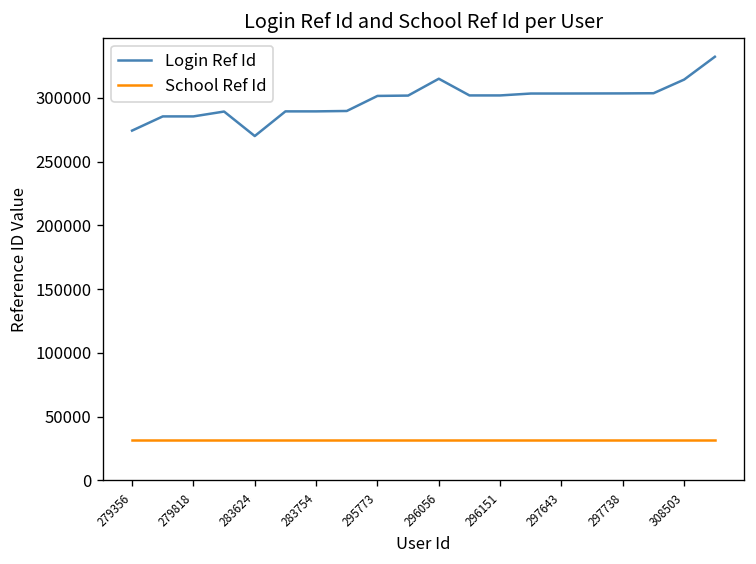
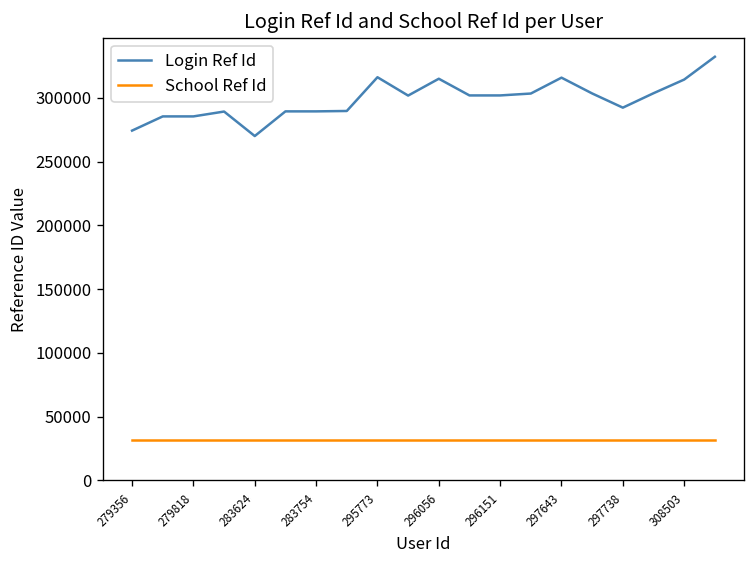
  {
    "Login Ref Id": {
      "279356": 274000,
      "279818": 285000,
      "283624": 270000,
      "283754": 289000,
-     "295773": 301000,
+     "295773": 316000,
      "296056": 315000,
      "296151": 302000,
-     "297643": 303000,
-     "297738": 303000,
+     "297643": 316000,
+     "297738": 292000,
      "308503": 314000
    },
    "School Ref Id": {
      "279356": 32000,
      "279818": 32000,
      "283624": 32000,
      "283754": 32000,
      "295773": 32000,
      "296056": 32000,
      "296151": 32000,
      "297643": 32000,
      "297738": 32000,
      "308503": 32000
    }
  }
